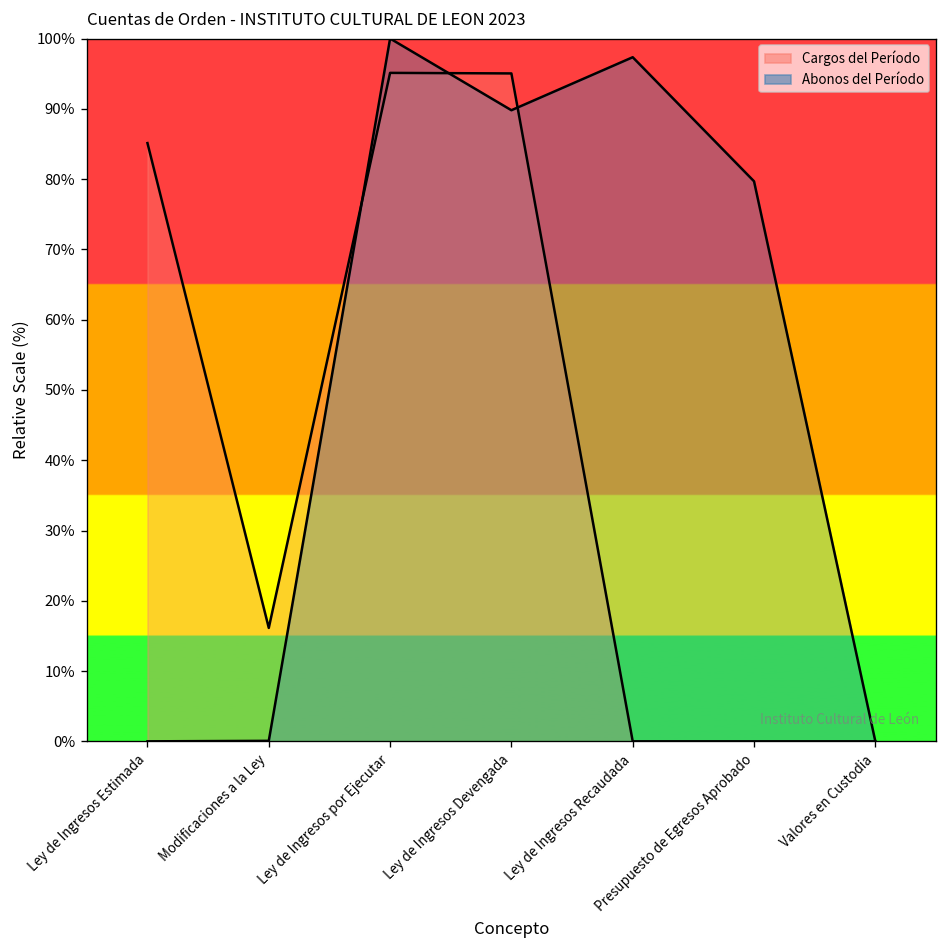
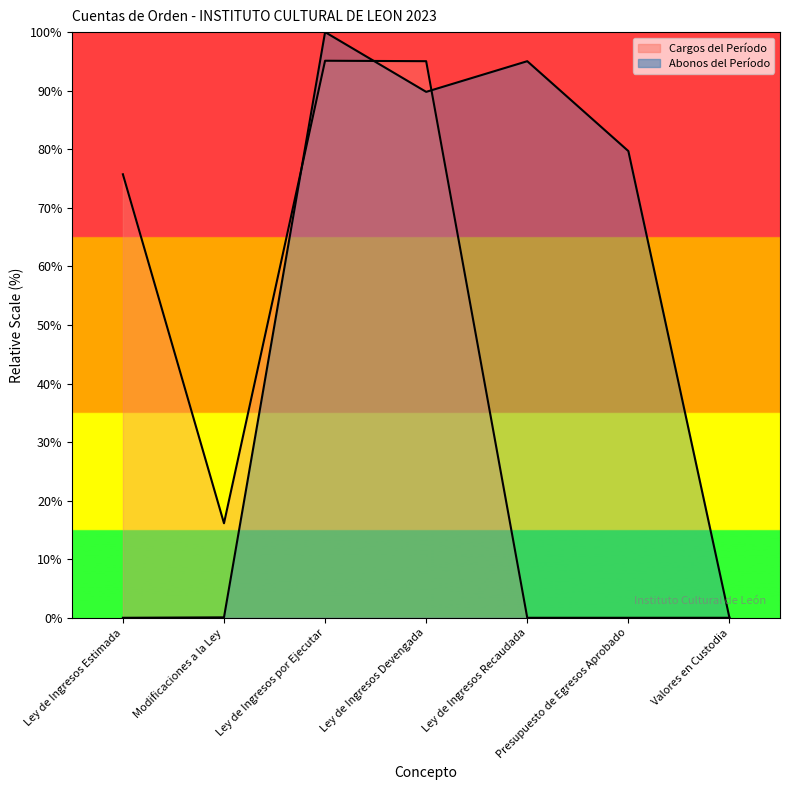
  {
    "Cargos del Período": {
-     "Ley de Ingresos Estimada": "85%",
+     "Ley de Ingresos Estimada": "76%",
      "Modificaciones a la Ley": "16%",
      "Ley de Ingresos por Ejecutar": "95%",
      "Ley de Ingresos Devengada": "95%",
      "Ley de Ingresos Recaudada": "0%",
      "Presupuesto de Egresos Aprobado": "0%"
    },
    "Abonos del Período": {
      "Ley de Ingresos Estimada": "0%",
      "Modificaciones a la Ley": "0%",
      "Ley de Ingresos por Ejecutar": "100%",
      "Ley de Ingresos Devengada": "90%",
-     "Ley de Ingresos Recaudada": "97%",
+     "Ley de Ingresos Recaudada": "95%",
      "Presupuesto de Egresos Aprobado": "80%"
    }
  }
